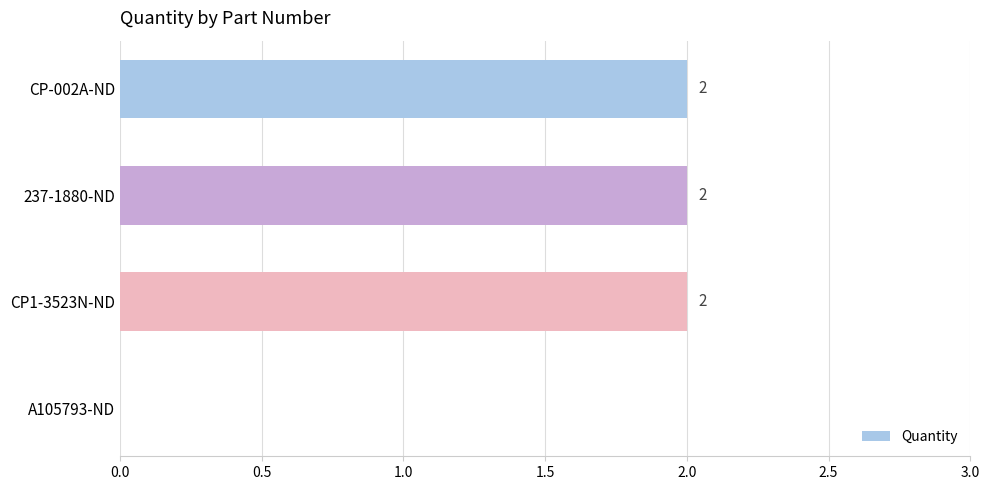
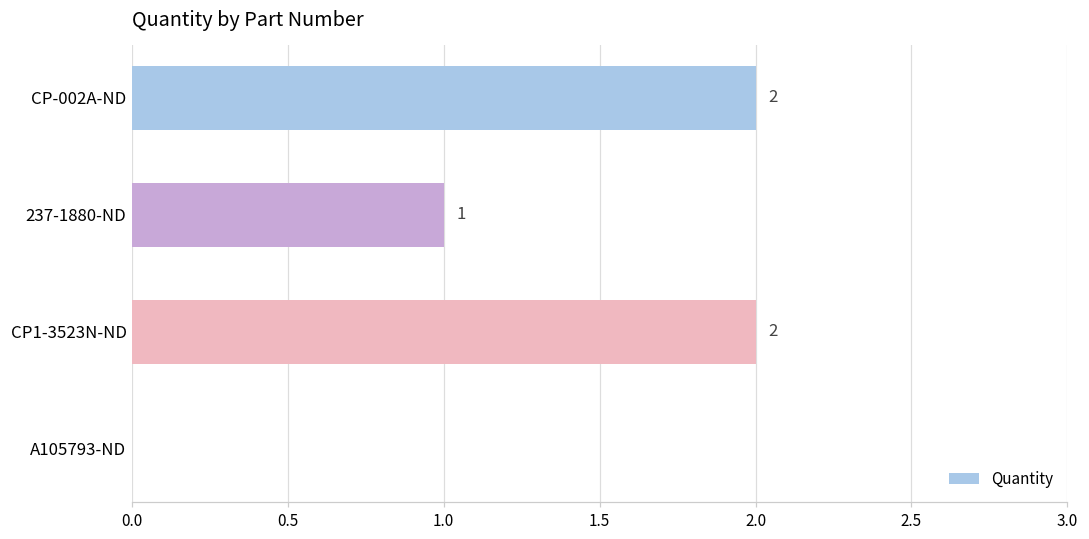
  {
    "CP-002A-ND": 2,
-   "237-1880-ND": 2,
+   "237-1880-ND": 1,
    "CP1-3523N-ND": 2
  }
